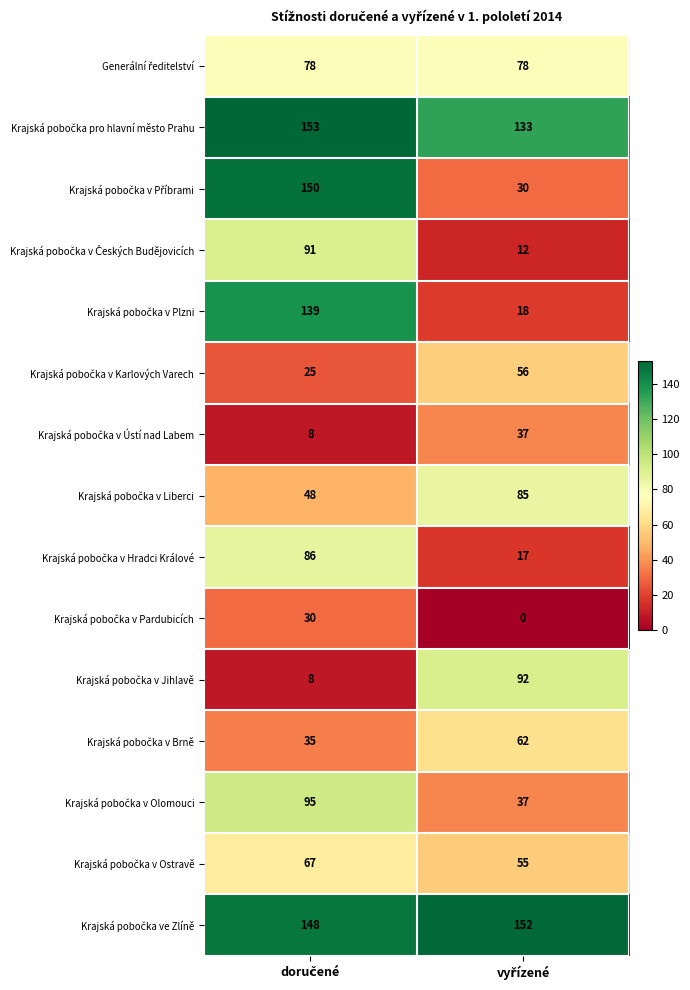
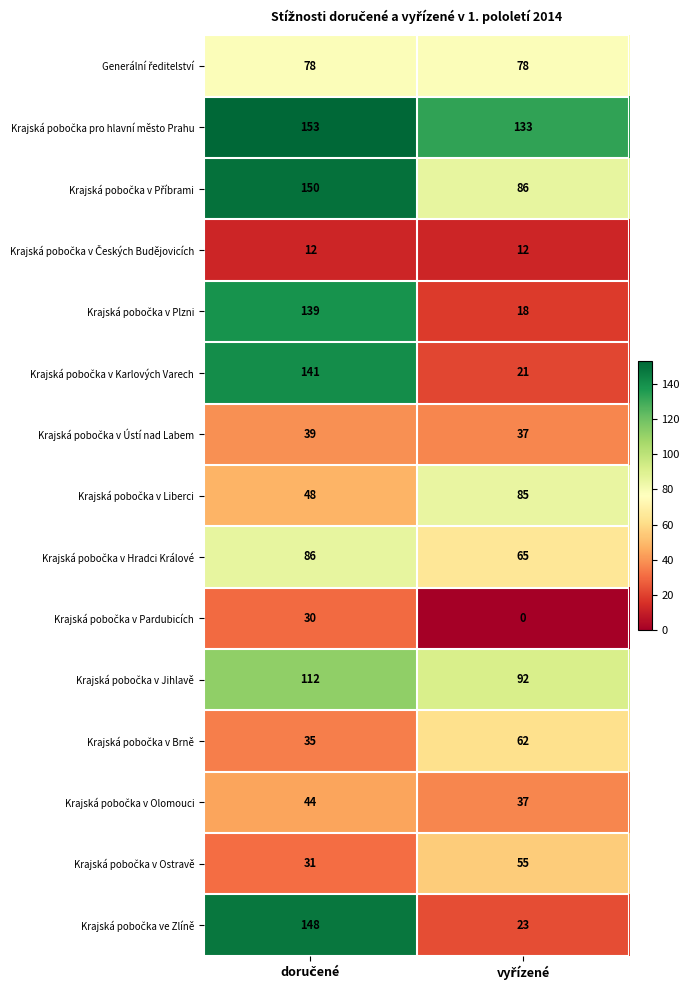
  {
    "Generální ředitelství": {
      "doručené": 78,
      "vyřízené": 78
    },
    "Krajská pobočka pro hlavní město Prahu": {
      "doručené": 153,
      "vyřízené": 133
    },
    "Krajská pobočka v Příbrami": {
      "doručené": 150,
-     "vyřízené": 30
+     "vyřízené": 86
    },
    "Krajská pobočka v Českých Budějovicích": {
-     "doručené": 91,
+     "doručené": 12,
      "vyřízené": 12
    },
    "Krajská pobočka v Plzni": {
      "doručené": 139,
      "vyřízené": 18
    },
    "Krajská pobočka v Karlových Varech": {
-     "doručené": 25,
-     "vyřízené": 56
+     "doručené": 141,
+     "vyřízené": 21
    },
    "Krajská pobočka v Ústí nad Labem": {
-     "doručené": 8,
+     "doručené": 39,
      "vyřízené": 37
    },
    "Krajská pobočka v Liberci": {
      "doručené": 48,
      "vyřízené": 85
    },
    "Krajská pobočka v Hradci Králové": {
      "doručené": 86,
-     "vyřízené": 17
+     "vyřízené": 65
    },
    "Krajská pobočka v Pardubicích": {
      "doručené": 30,
      "vyřízené": 0
    },
    "Krajská pobočka v Jihlavě": {
-     "doručené": 8,
+     "doručené": 112,
      "vyřízené": 92
    },
    "Krajská pobočka v Brně": {
      "doručené": 35,
      "vyřízené": 62
    },
    "Krajská pobočka v Olomouci": {
-     "doručené": 95,
+     "doručené": 44,
      "vyřízené": 37
    },
    "Krajská pobočka v Ostravě": {
-     "doručené": 67,
+     "doručené": 31,
      "vyřízené": 55
    },
    "Krajská pobočka ve Zlíně": {
      "doručené": 148,
-     "vyřízené": 152
+     "vyřízené": 23
    }
  }
